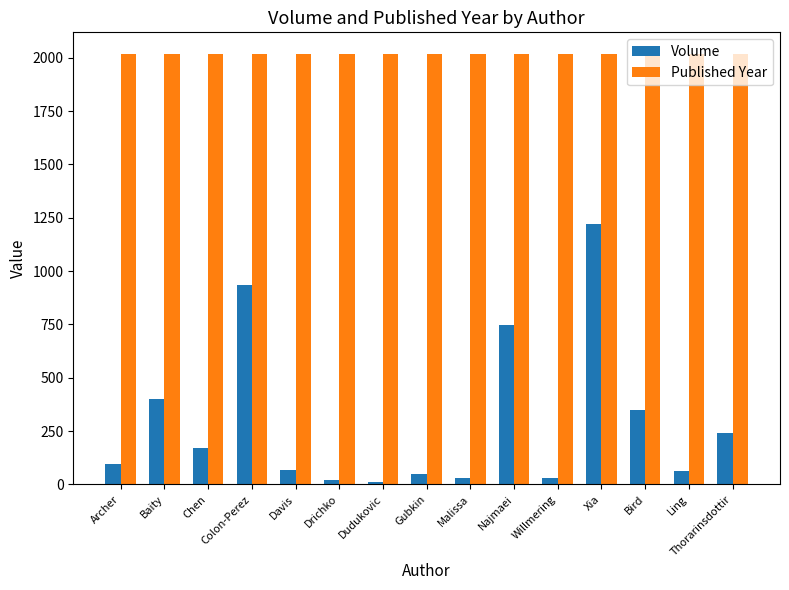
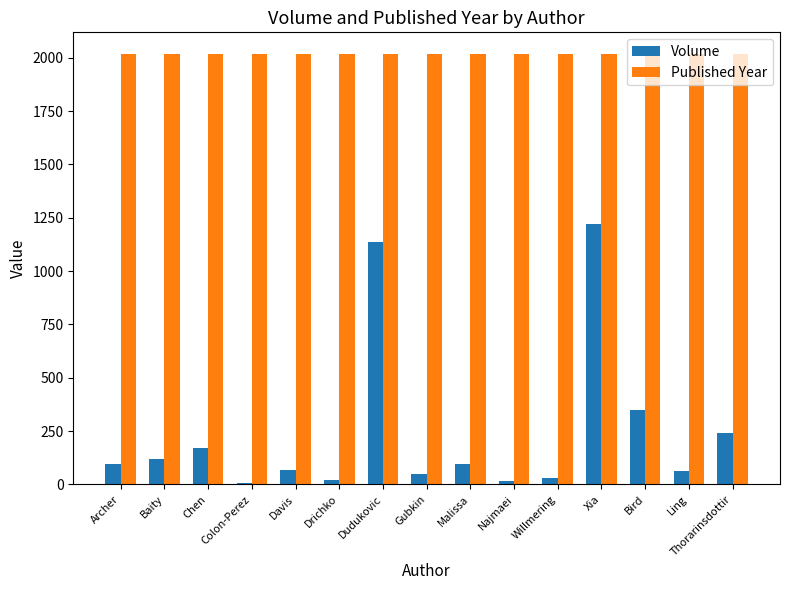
  {
    "Volume": {
      "Archer": 100,
-     "Baity": 400,
+     "Baity": 120,
      "Chen": 170,
-     "Colon-Perez": 940,
+     "Colon-Perez": 10,
      "Davis": 70,
      "Drichko": 20,
-     "Dudukovic": 10,
+     "Dudukovic": 1140,
      "Gubkin": 50,
-     "Malissa": 30,
-     "Najmaei": 750,
+     "Malissa": 100,
+     "Najmaei": 10,
      "Willmering": 30,
      "Xia": 1220,
      "Bird": 350,
      "Ling": 60,
      "Thorarinsdottir": 240
    },
    "Published Year": {
      "Archer": 2020,
      "Baity": 2020,
      "Chen": 2020,
      "Colon-Perez": 2020,
      "Davis": 2020,
      "Drichko": 2020,
      "Dudukovic": 2020,
      "Gubkin": 2020,
      "Malissa": 2020,
      "Najmaei": 2020,
      "Willmering": 2020,
      "Xia": 2020
    }
  }
